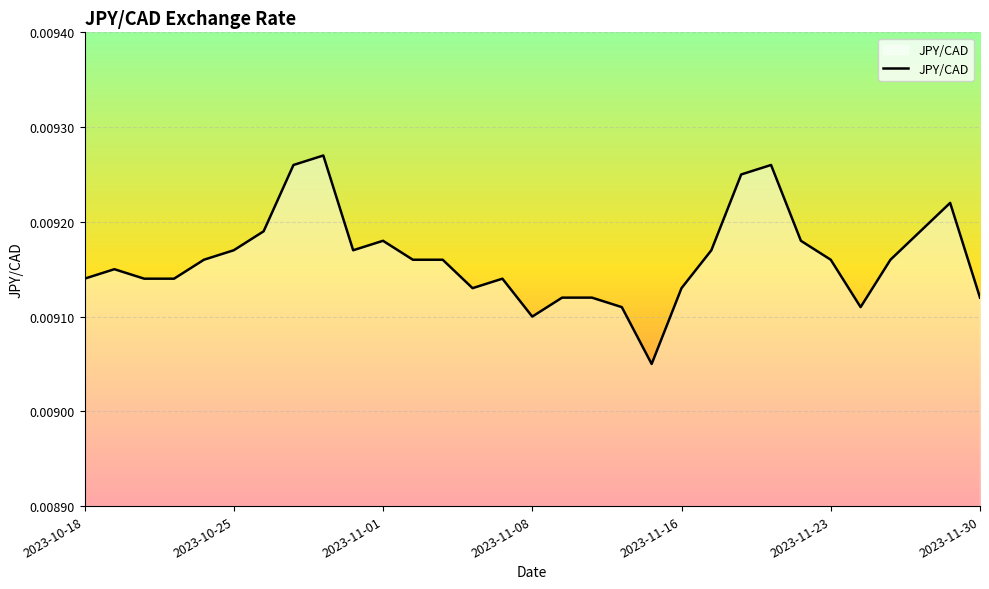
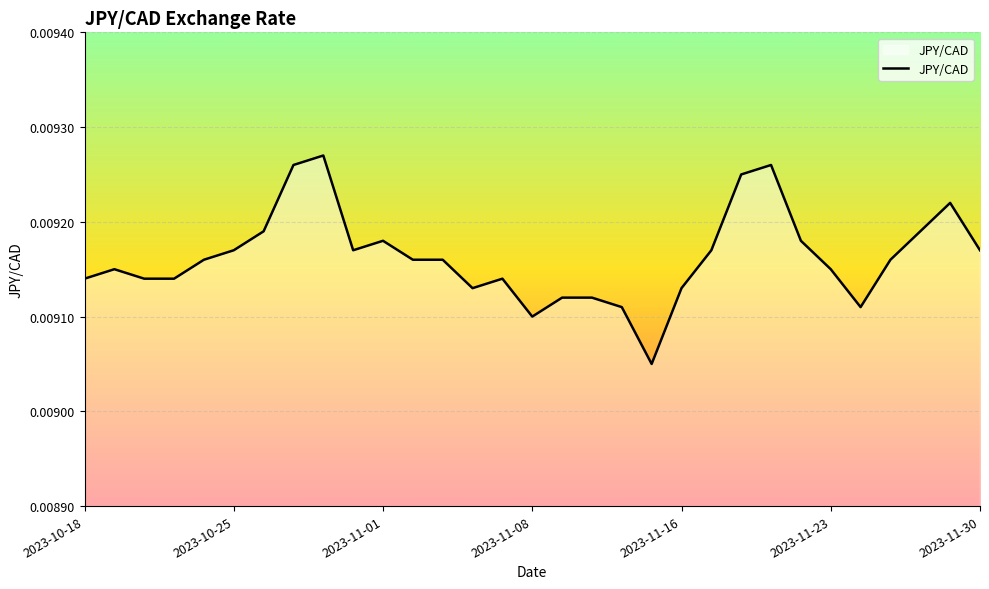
  {
    "2023-10-18": 0.00914,
    "2023-10-25": 0.00917,
    "2023-11-01": 0.00918,
    "2023-11-08": 0.00910,
    "2023-11-16": 0.00913,
-   "2023-11-23": 0.00916,
-   "2023-11-30": 0.00912
+   "2023-11-23": 0.00915,
+   "2023-11-30": 0.00917
  }
